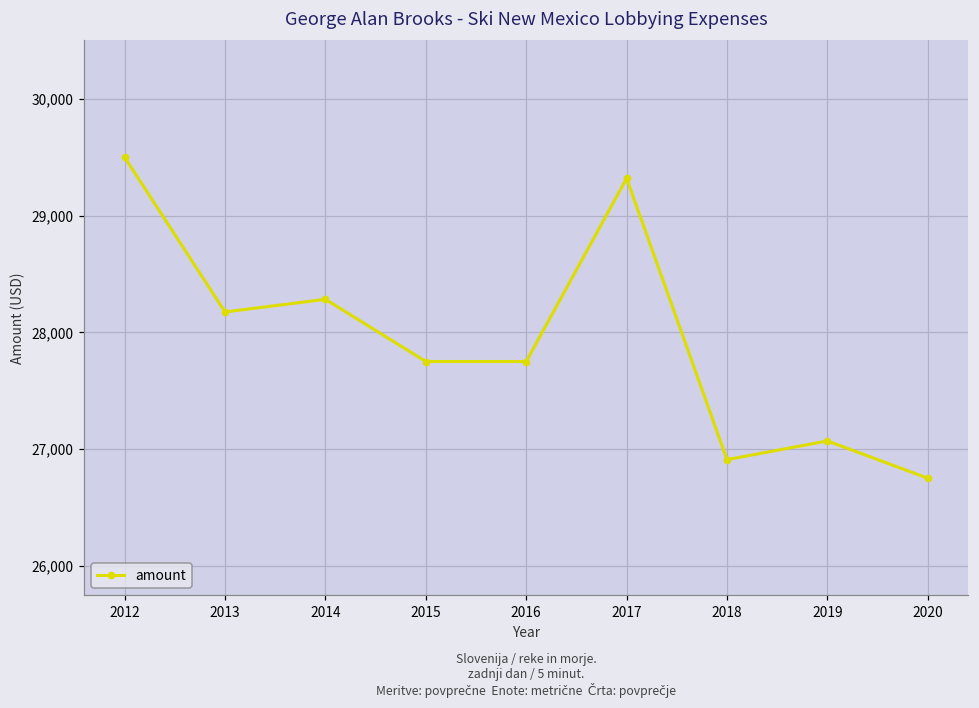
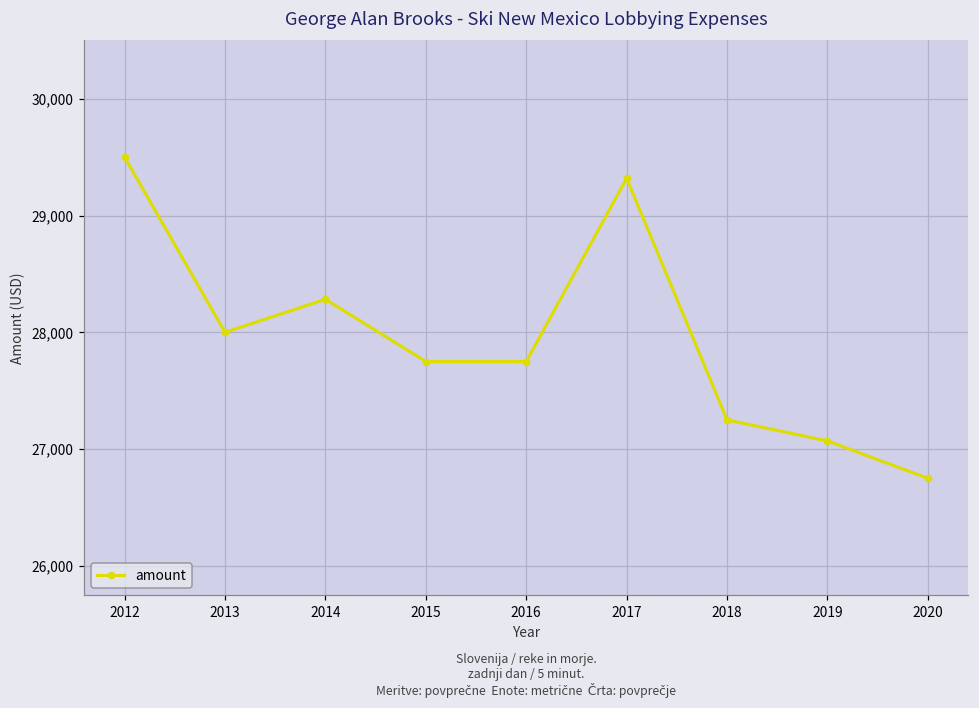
  {
    "2012": "29,500",
-   "2013": "28,170",
+   "2013": "28,000",
    "2014": "28,280",
    "2015": "27,750",
    "2016": "27,750",
    "2017": "29,320",
-   "2018": "26,910",
+   "2018": "27,250",
    "2019": "27,070",
    "2020": "26,750"
  }
